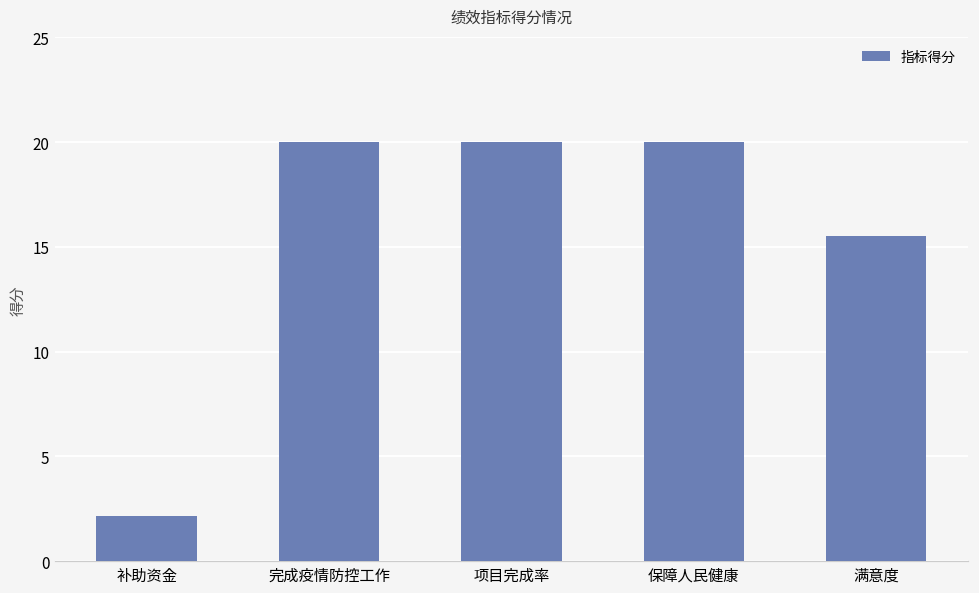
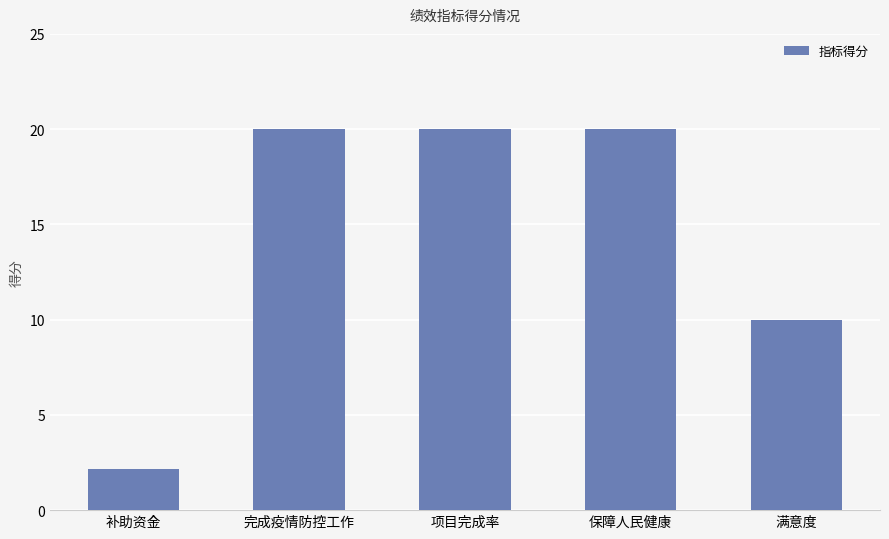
  {
    "补助资金": 2.2,
    "完成疫情防控工作": 20.0,
    "项目完成率": 20.0,
    "保障人民健康": 20.0,
-   "满意度": 15.5
+   "满意度": 10.0
  }
